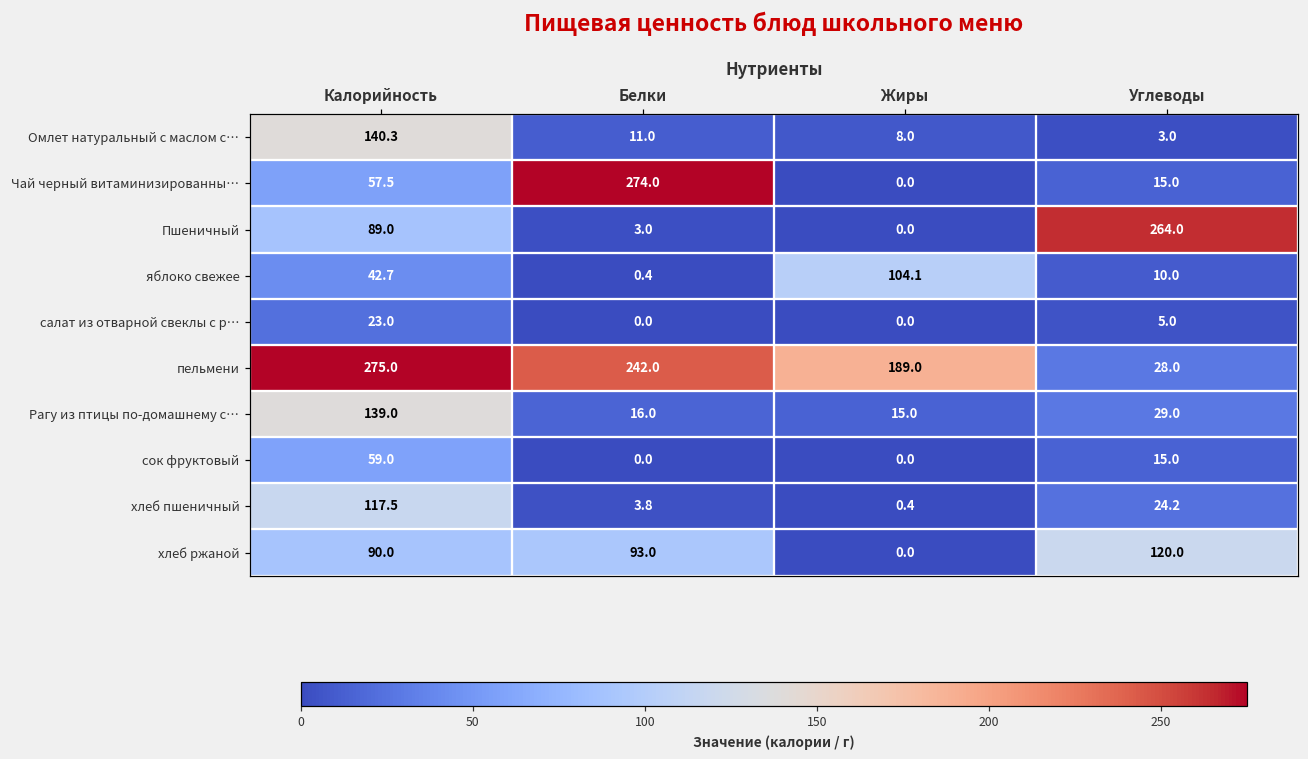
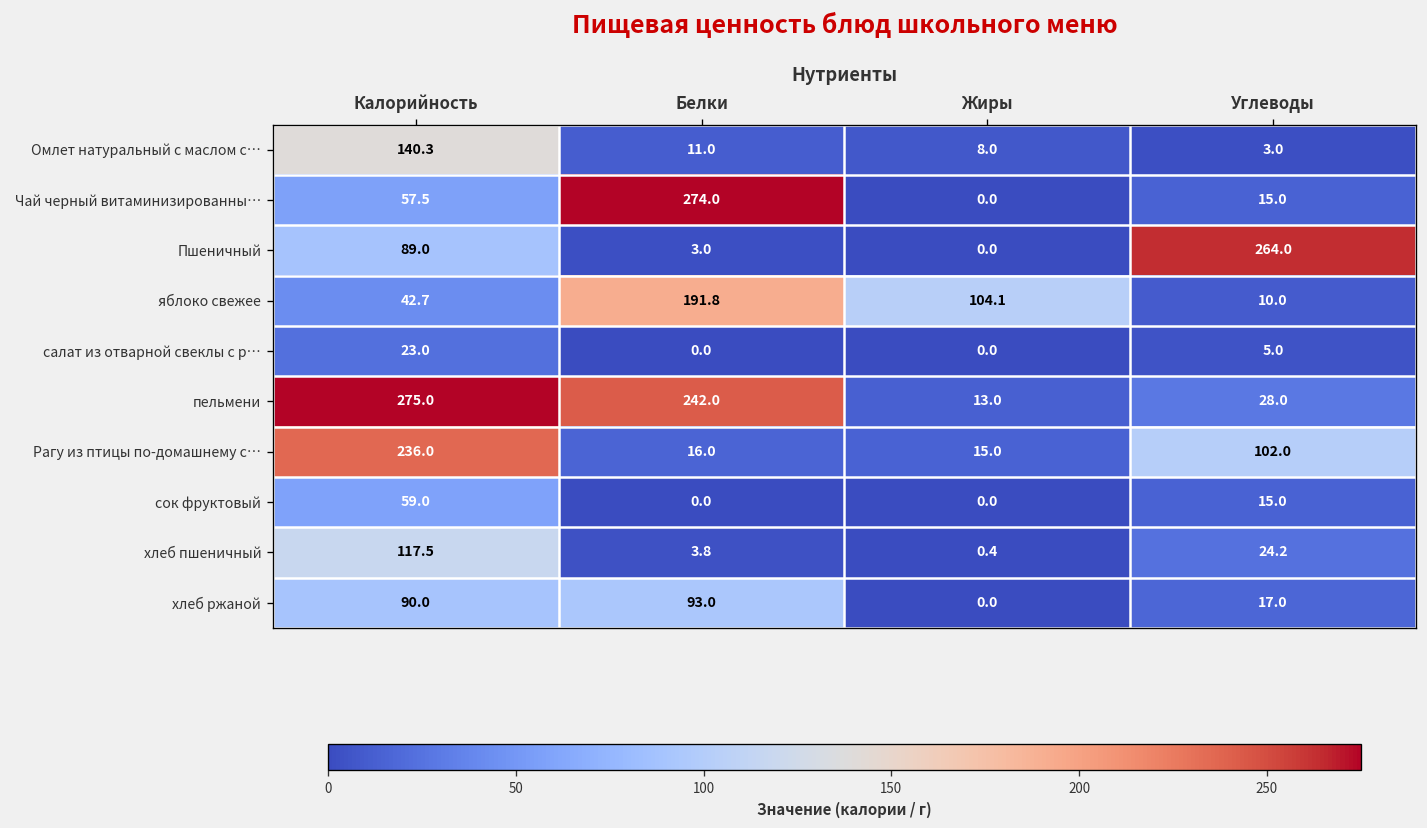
  {
    "Омлет натуральный с маслом с…": {
      "Калорийность": 140.3,
      "Белки": 11.0,
      "Жиры": 8.0,
      "Углеводы": 3.0
    },
    "Чай черный витаминизированны…": {
      "Калорийность": 57.5,
      "Белки": 274.0,
      "Жиры": 0.0,
      "Углеводы": 15.0
    },
    "Пшеничный": {
      "Калорийность": 89.0,
      "Белки": 3.0,
      "Жиры": 0.0,
      "Углеводы": 264.0
    },
    "яблоко свежее": {
      "Калорийность": 42.7,
-     "Белки": 0.4,
+     "Белки": 191.8,
      "Жиры": 104.1,
      "Углеводы": 10.0
    },
    "салат из отварной свеклы с р…": {
      "Калорийность": 23.0,
      "Белки": 0.0,
      "Жиры": 0.0,
      "Углеводы": 5.0
    },
    "пельмени": {
      "Калорийность": 275.0,
      "Белки": 242.0,
-     "Жиры": 189.0,
+     "Жиры": 13.0,
      "Углеводы": 28.0
    },
    "Рагу из птицы по-домашнему с…": {
-     "Калорийность": 139.0,
+     "Калорийность": 236.0,
      "Белки": 16.0,
      "Жиры": 15.0,
-     "Углеводы": 29.0
+     "Углеводы": 102.0
    },
    "сок фруктовый": {
      "Калорийность": 59.0,
      "Белки": 0.0,
      "Жиры": 0.0,
      "Углеводы": 15.0
    },
    "хлеб пшеничный": {
      "Калорийность": 117.5,
      "Белки": 3.8,
      "Жиры": 0.4,
      "Углеводы": 24.2
    },
    "хлеб ржаной": {
      "Калорийность": 90.0,
      "Белки": 93.0,
      "Жиры": 0.0,
-     "Углеводы": 120.0
+     "Углеводы": 17.0
    }
  }
